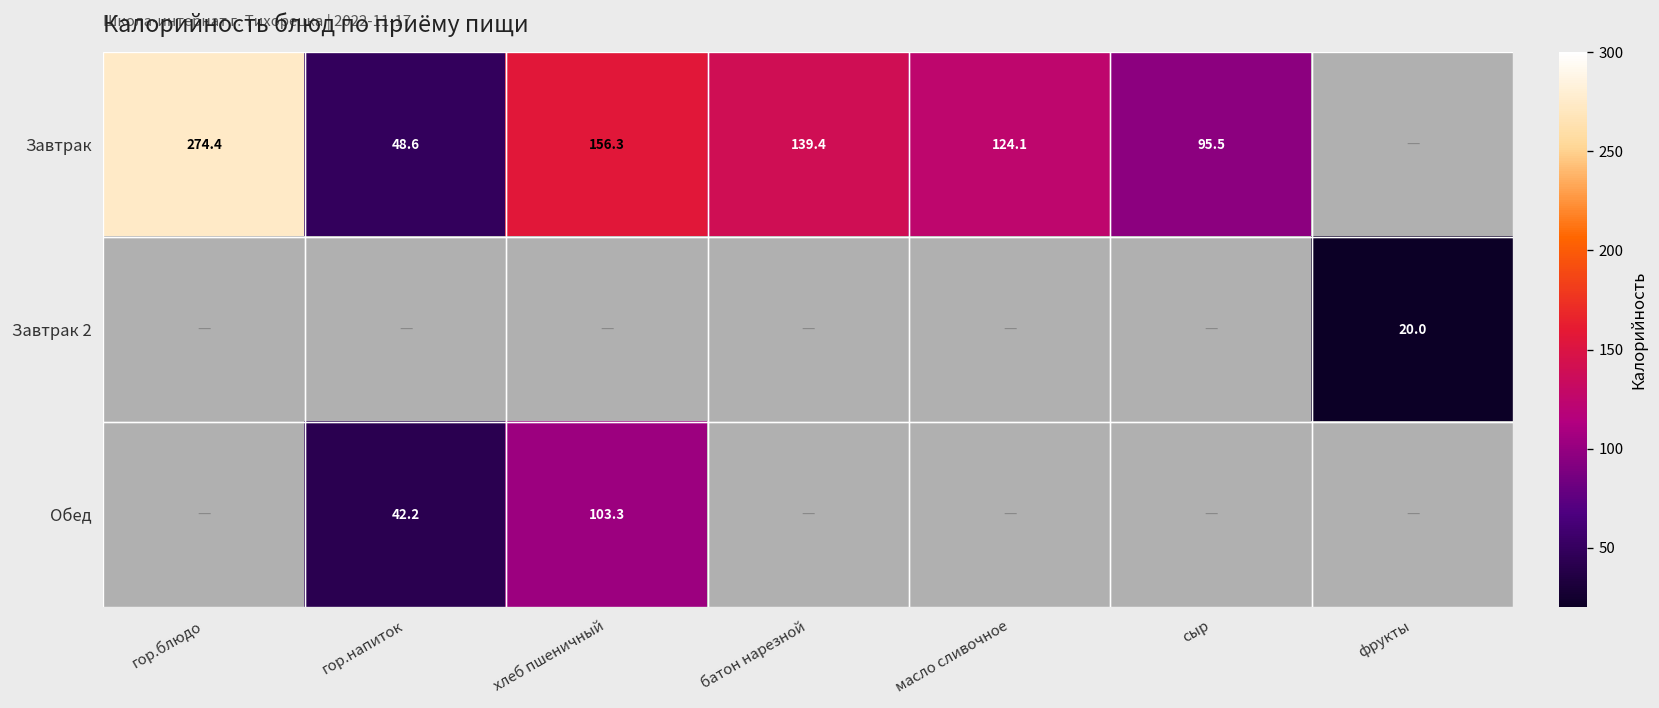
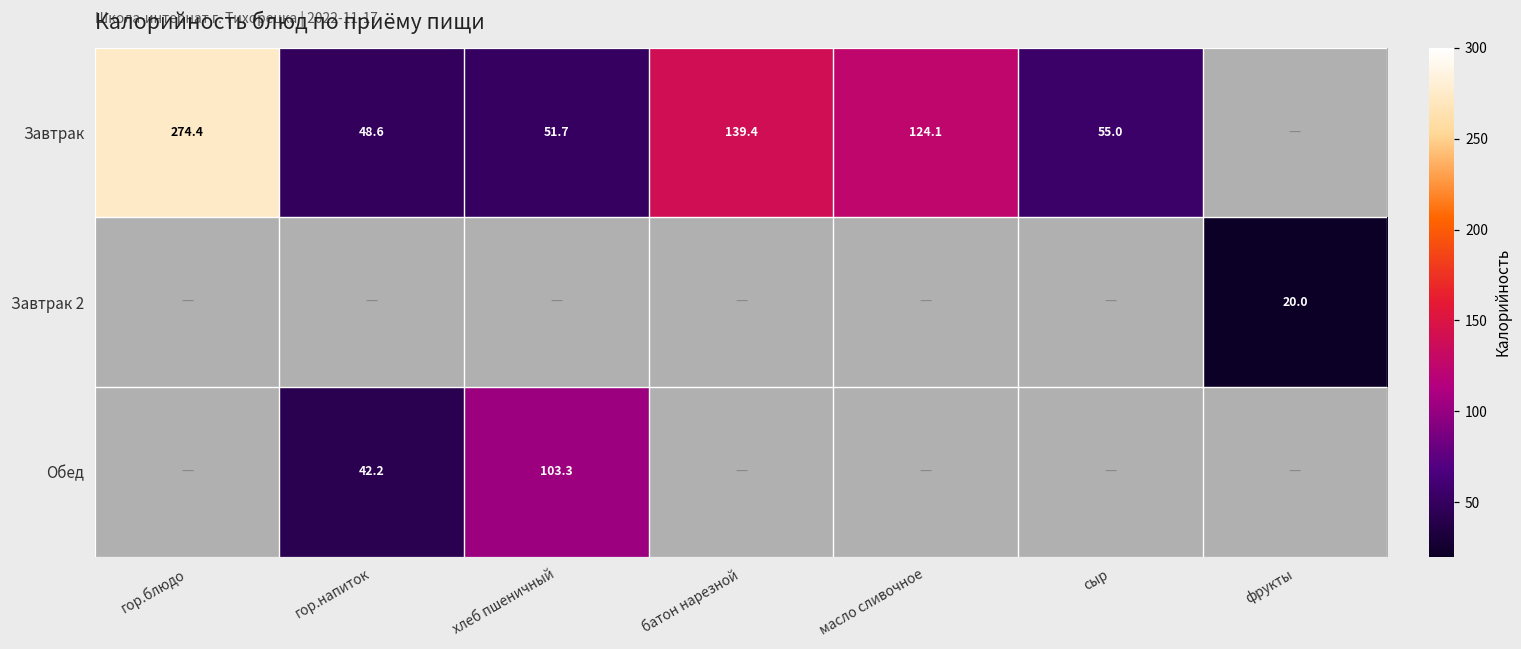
  {
    "Завтрак": {
      "гор.блюдо": 274.4,
      "гор.напиток": 48.6,
-     "хлеб пшеничный": 156.3,
+     "хлеб пшеничный": 51.7,
      "батон нарезной": 139.4,
      "масло сливочное": 124.1,
-     "сыр": 95.5
+     "сыр": 55.0
    },
    "Завтрак 2": {
      "фрукты": 20.0
    },
    "Обед": {
      "гор.напиток": 42.2,
      "хлеб пшеничный": 103.3
    }
  }
